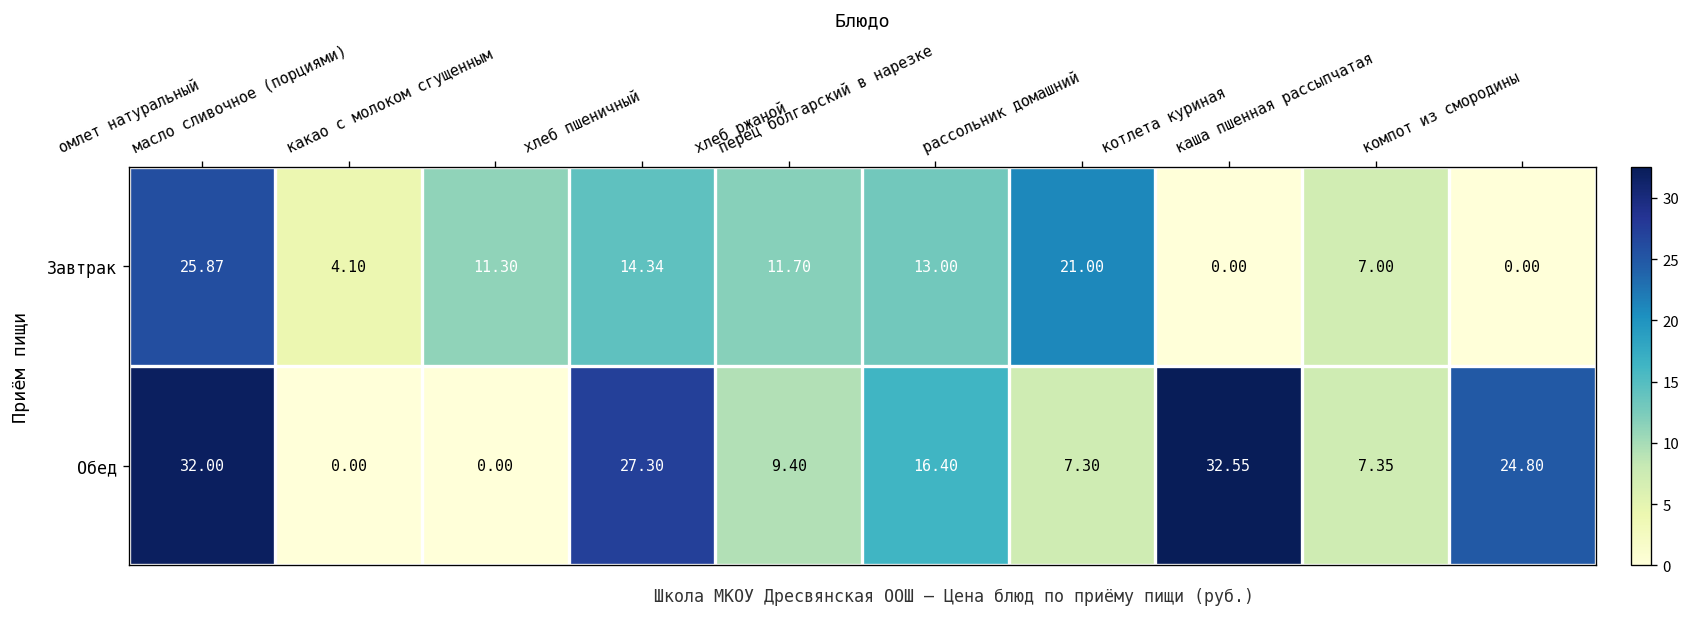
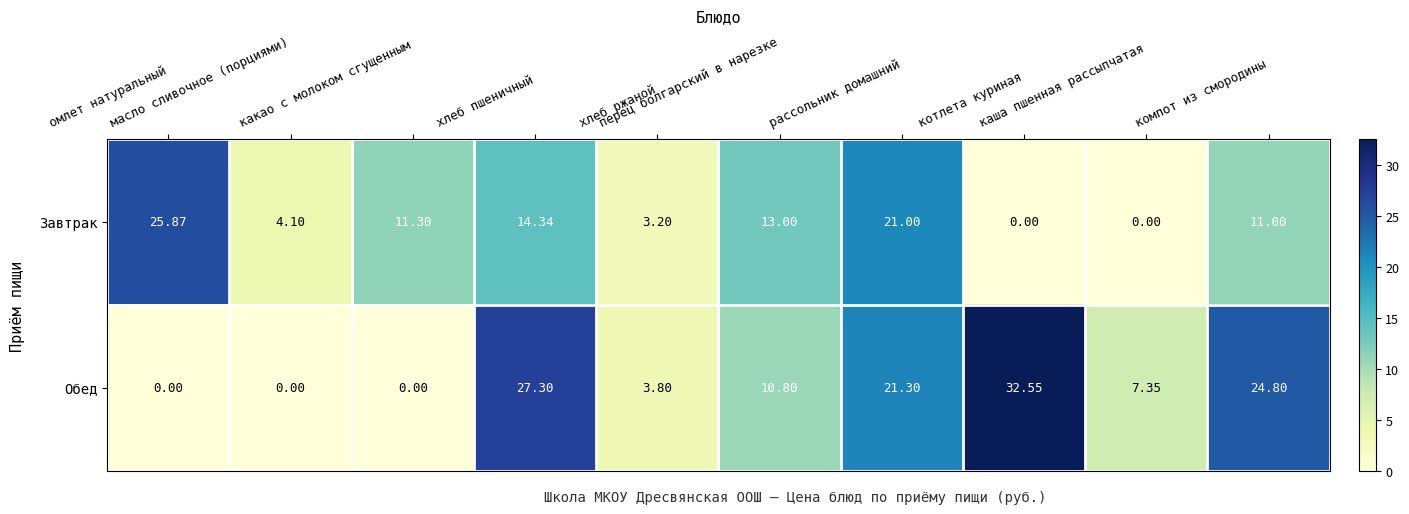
  {
    "Завтрак": {
      "омлет натуральный": 25.87,
      "масло сливочное (порциями)": 4.10,
      "какао с молоком сгущенным": 11.30,
      "хлеб пшеничный": 14.34,
-     "хлеб ржаной": 11.70,
+     "хлеб ржаной": 3.20,
      "перец болгарский в нарезке": 13.00,
      "рассольник домашний": 21.00,
      "котлета куриная": 0.00,
-     "каша пшенная рассыпчатая": 7.00,
-     "компот из смородины": 0.00
+     "каша пшенная рассыпчатая": 0.00,
+     "компот из смородины": 11.00
    },
    "Обед": {
-     "омлет натуральный": 32.00,
+     "омлет натуральный": 0.00,
      "масло сливочное (порциями)": 0.00,
      "какао с молоком сгущенным": 0.00,
      "хлеб пшеничный": 27.30,
-     "хлеб ржаной": 9.40,
-     "перец болгарский в нарезке": 16.40,
-     "рассольник домашний": 7.30,
+     "хлеб ржаной": 3.80,
+     "перец болгарский в нарезке": 10.80,
+     "рассольник домашний": 21.30,
      "котлета куриная": 32.55,
      "каша пшенная рассыпчатая": 7.35,
      "компот из смородины": 24.80
    }
  }
